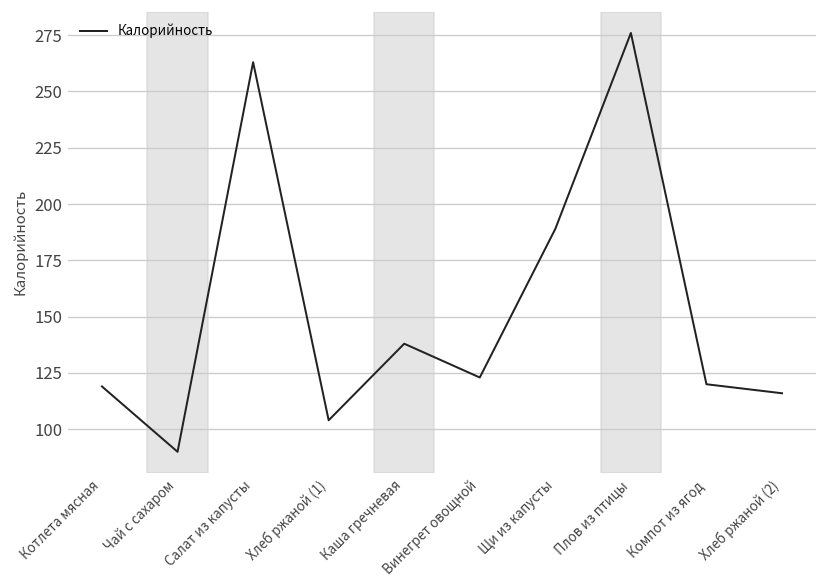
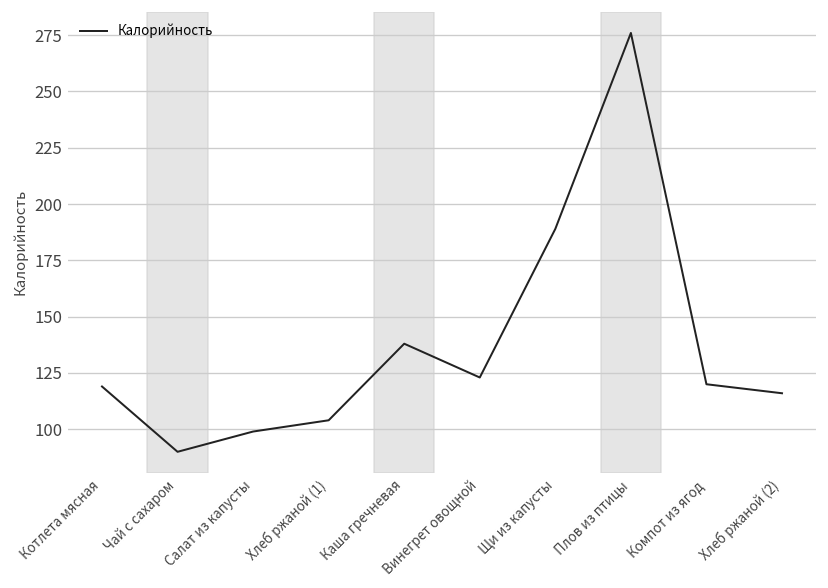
  {
    "Котлета мясная": 119,
    "Чай с сахаром": 90,
-   "Салат из капусты": 263,
+   "Салат из капусты": 99,
    "Хлеб ржаной (1)": 104,
    "Каша гречневая": 138,
    "Винегрет овощной": 123,
    "Щи из капусты": 189,
    "Плов из птицы": 276,
    "Компот из ягод": 120,
    "Хлеб ржаной (2)": 116
  }
